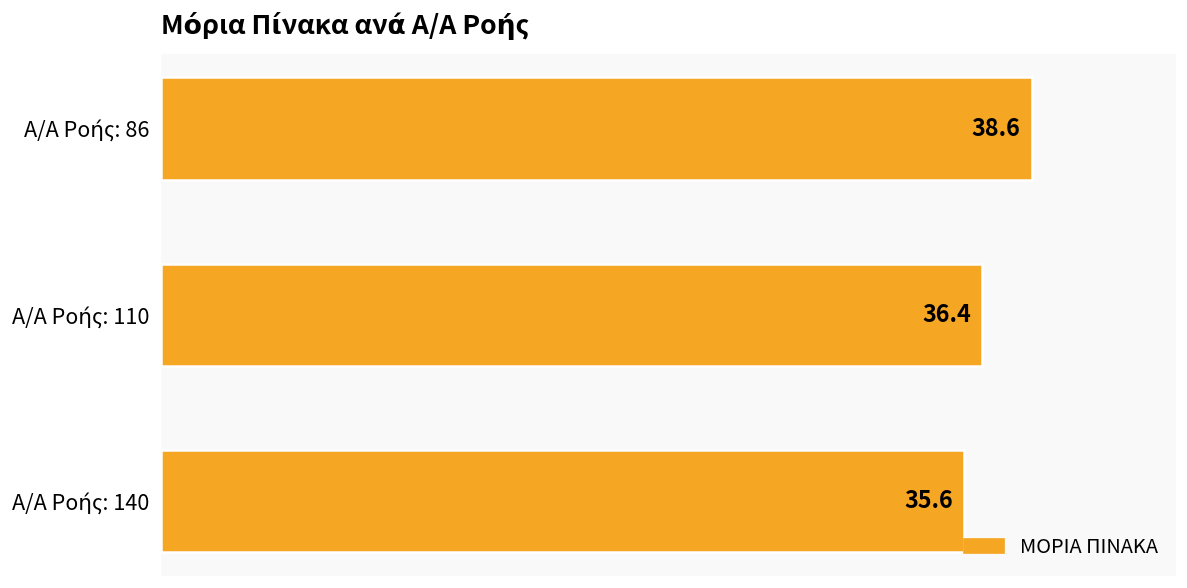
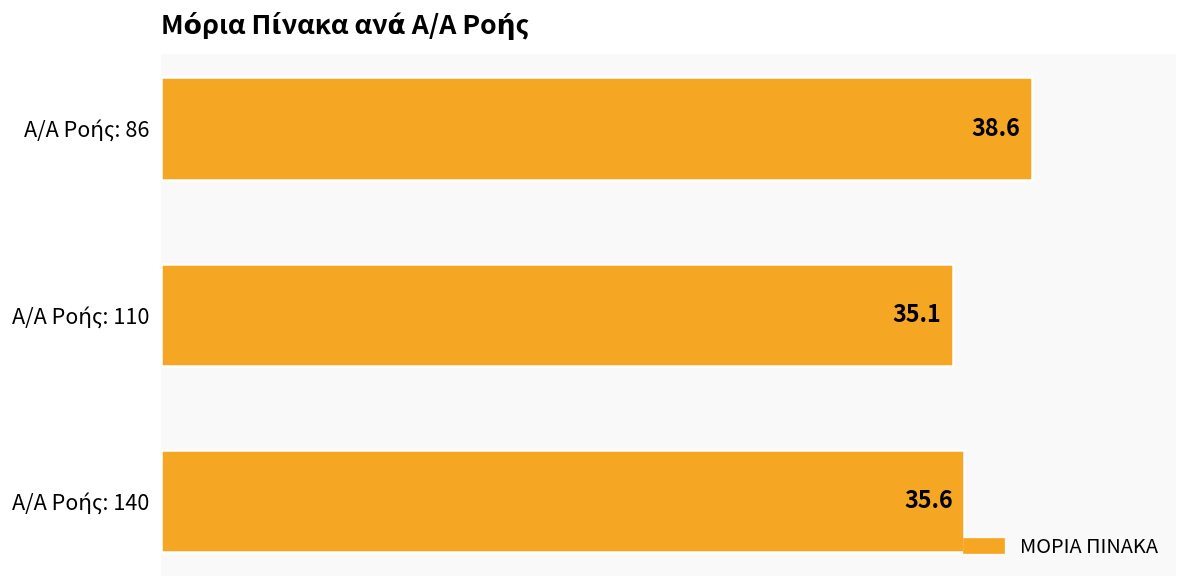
  {
    "Α/Α Ροής: 86": 38.6,
-   "Α/Α Ροής: 110": 36.4,
+   "Α/Α Ροής: 110": 35.1,
    "Α/Α Ροής: 140": 35.6
  }
